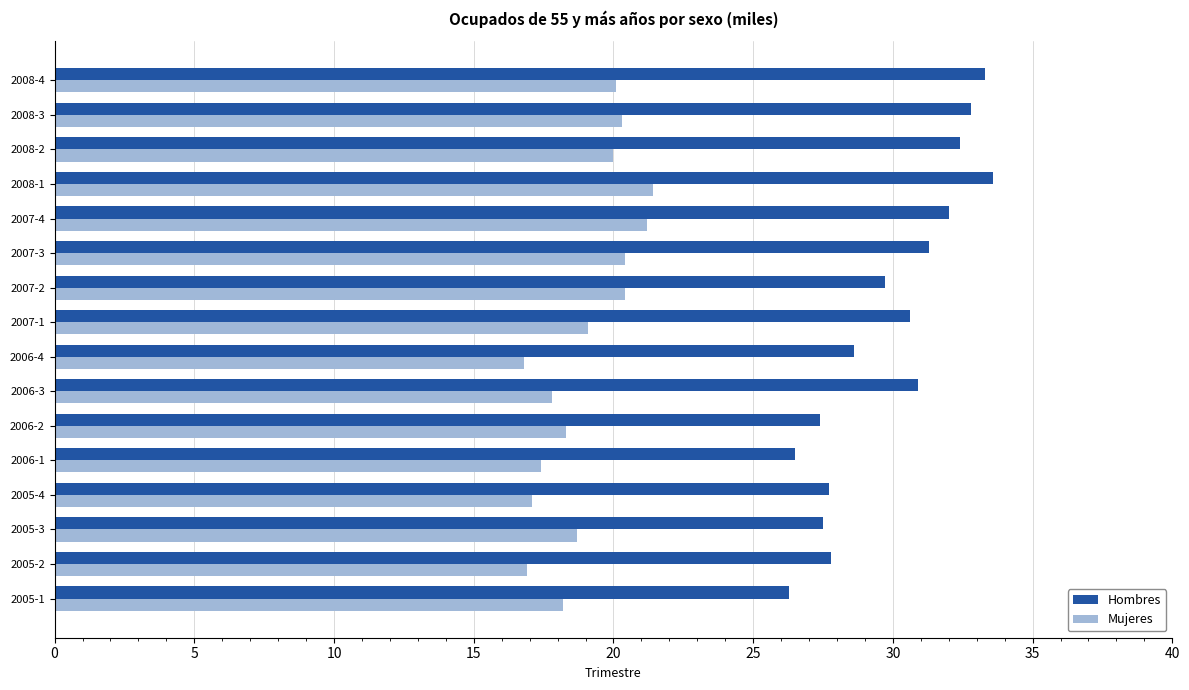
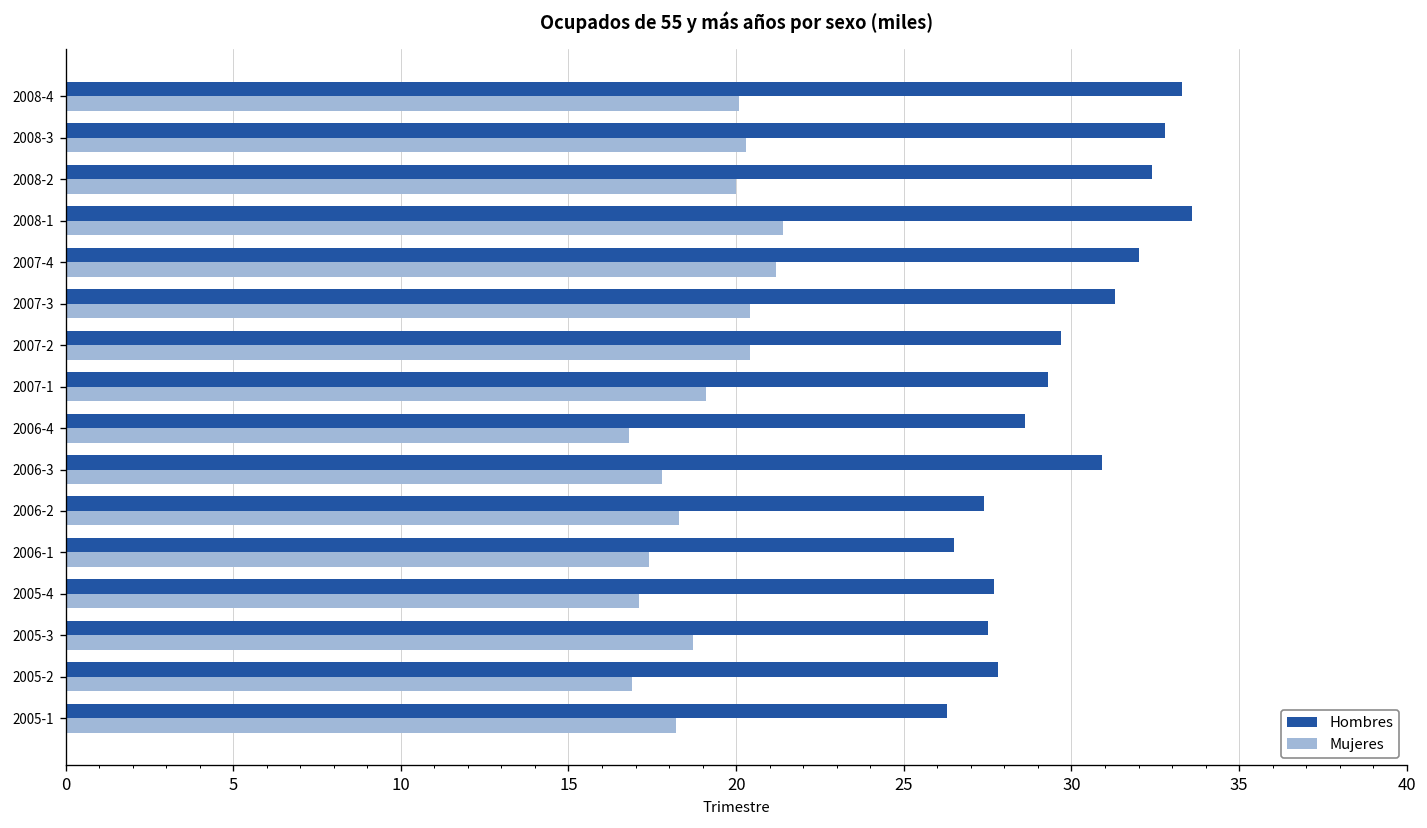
  {
    "Hombres": {
      "2008-4": 33.3,
      "2008-3": 32.8,
      "2008-2": 32.4,
      "2008-1": 33.6,
      "2007-4": 32.0,
      "2007-3": 31.3,
      "2007-2": 29.7,
-     "2007-1": 30.6,
+     "2007-1": 29.3,
      "2006-4": 28.6,
      "2006-3": 30.9,
      "2006-2": 27.4,
      "2006-1": 26.5,
      "2005-4": 27.7,
      "2005-3": 27.5,
      "2005-2": 27.8,
      "2005-1": 26.3
    },
    "Mujeres": {
      "2008-4": 20.1,
      "2008-3": 20.3,
      "2008-2": 20.0,
      "2008-1": 21.4,
      "2007-4": 21.2,
      "2007-3": 20.4,
      "2007-2": 20.4,
      "2007-1": 19.1,
      "2006-4": 16.8,
      "2006-3": 17.8,
      "2006-2": 18.3,
      "2006-1": 17.4,
      "2005-4": 17.1,
      "2005-3": 18.7,
      "2005-2": 16.9,
      "2005-1": 18.2
    }
  }
